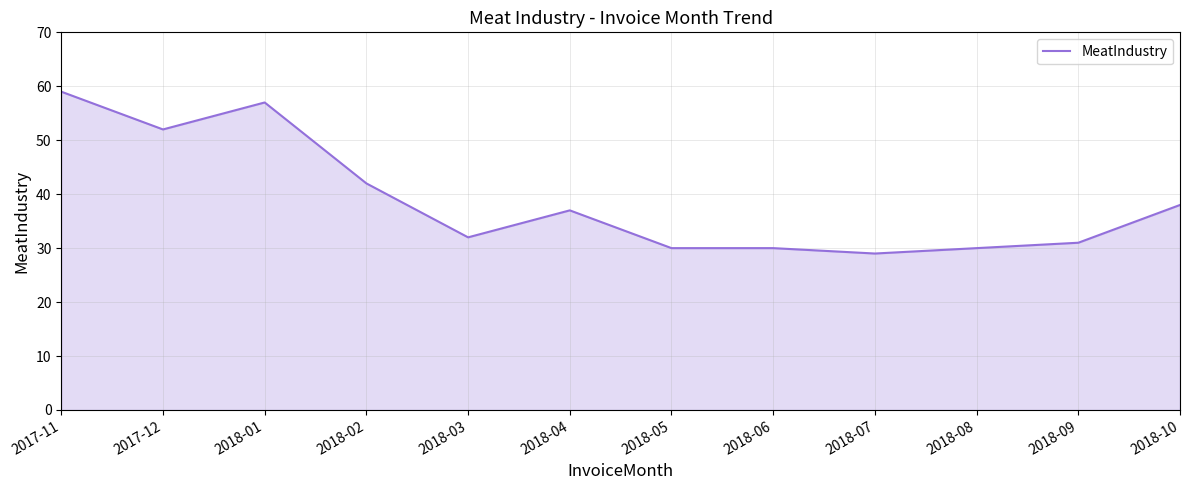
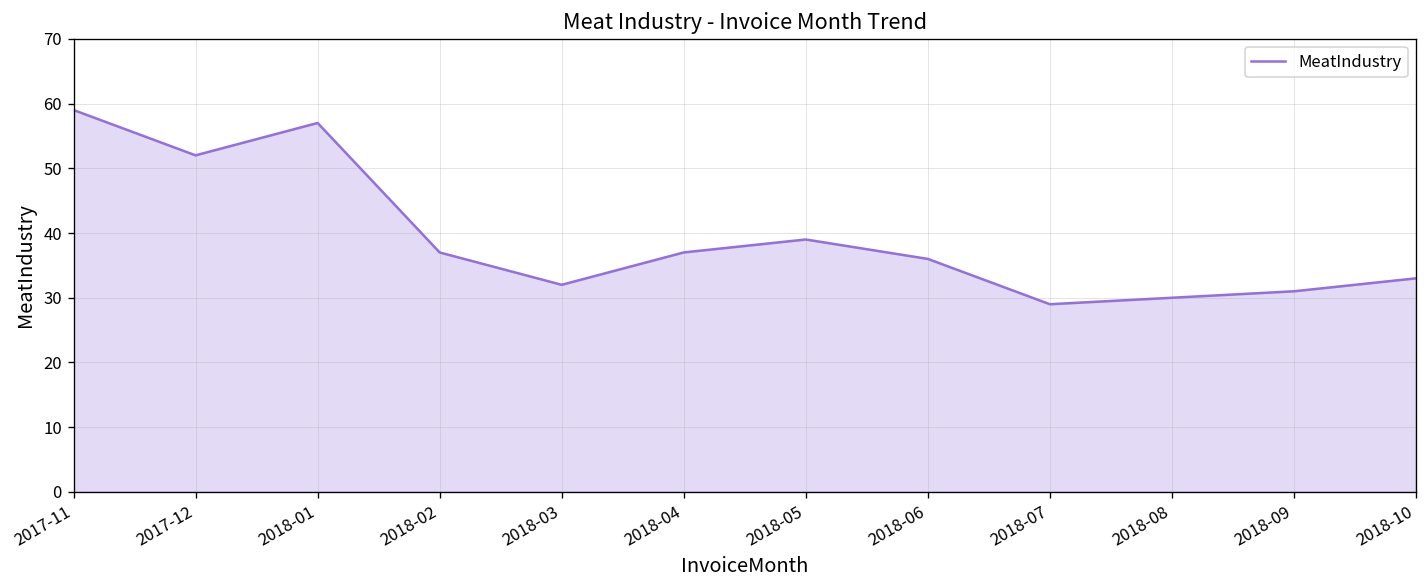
  {
    "2017-11": 59,
    "2017-12": 52,
    "2018-01": 57,
-   "2018-02": 42,
+   "2018-02": 37,
    "2018-03": 32,
    "2018-04": 37,
-   "2018-05": 30,
-   "2018-06": 30,
+   "2018-05": 39,
+   "2018-06": 36,
    "2018-07": 29,
    "2018-08": 30,
    "2018-09": 31,
-   "2018-10": 38
+   "2018-10": 33
  }
